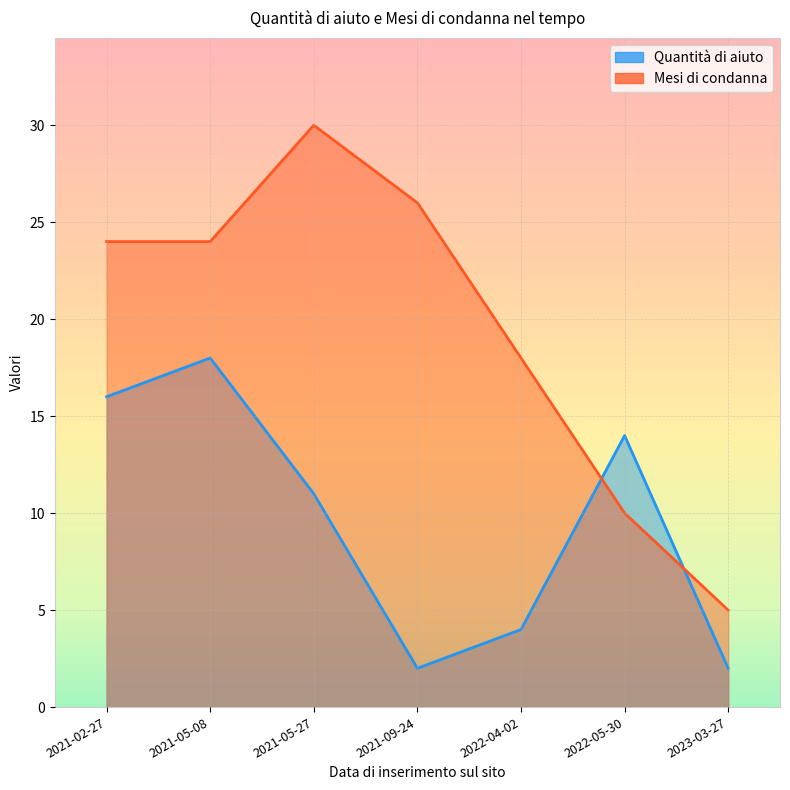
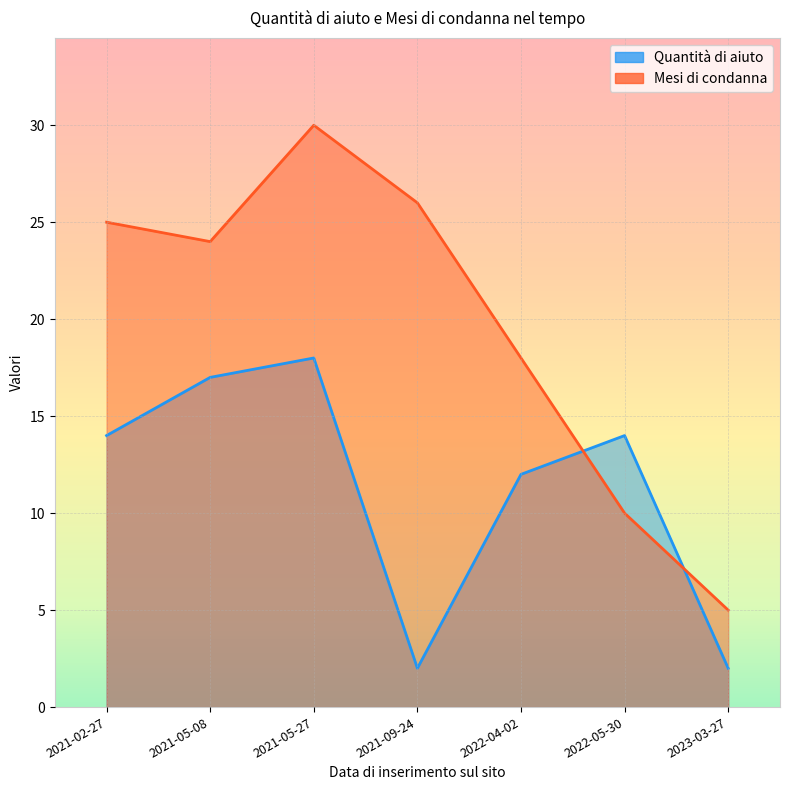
  {
    "Quantità di aiuto": {
-     "2021-02-27": 16,
-     "2021-05-08": 18,
-     "2021-05-27": 11,
+     "2021-02-27": 14,
+     "2021-05-08": 17,
+     "2021-05-27": 18,
      "2021-09-24": 2,
-     "2022-04-02": 4,
+     "2022-04-02": 12,
      "2022-05-30": 14,
      "2023-03-27": 2
    },
    "Mesi di condanna": {
-     "2021-02-27": 24,
+     "2021-02-27": 25,
      "2021-05-08": 24,
      "2021-05-27": 30,
      "2021-09-24": 26,
      "2022-04-02": 18,
      "2022-05-30": 10,
      "2023-03-27": 5
    }
  }
